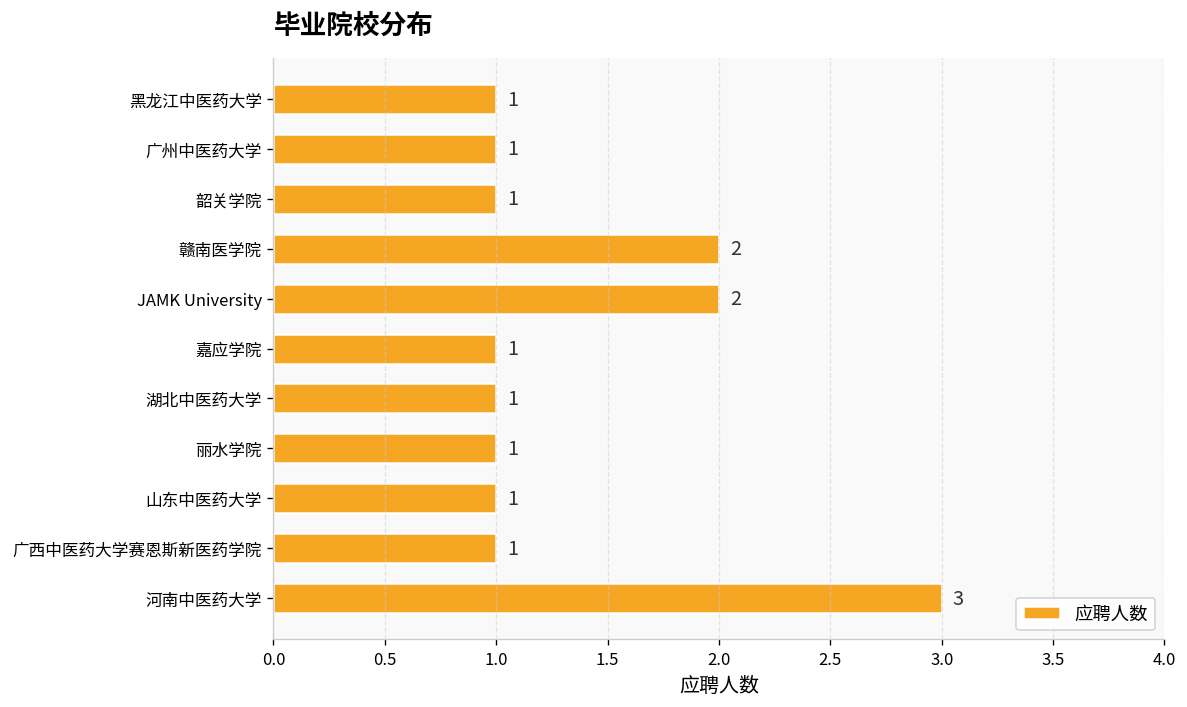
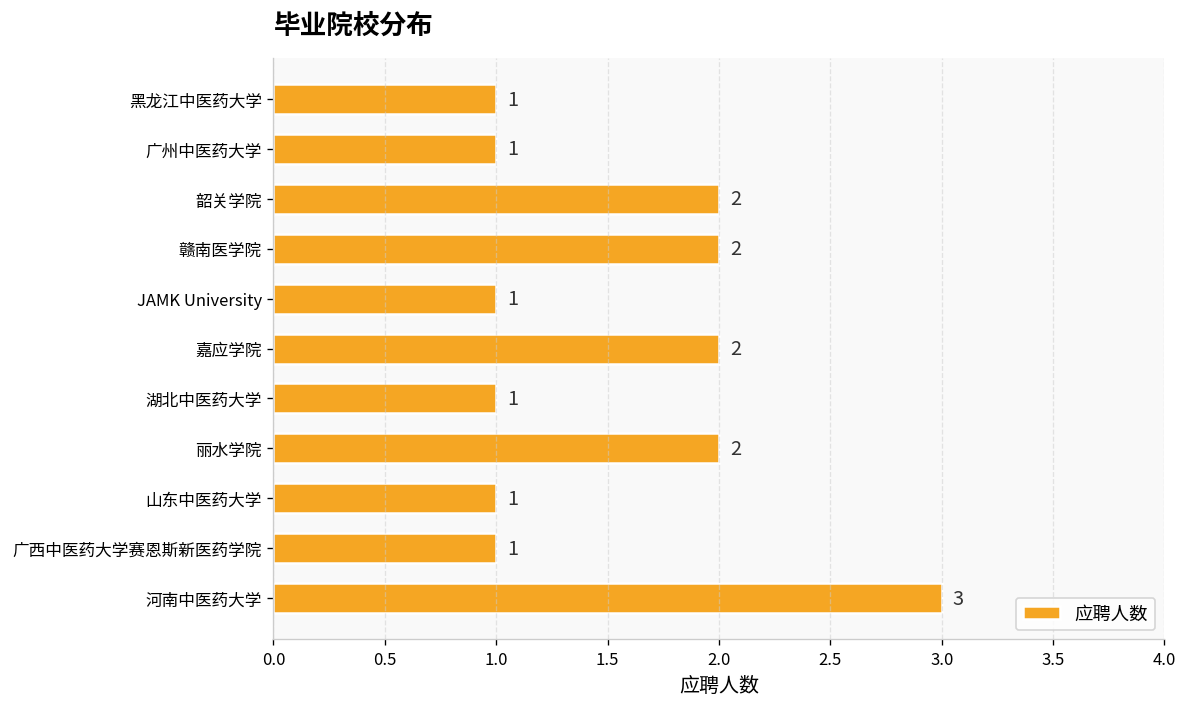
  {
    "黑龙江中医药大学": 1,
    "广州中医药大学": 1,
-   "韶关学院": 1,
+   "韶关学院": 2,
    "赣南医学院": 2,
-   "JAMK University": 2,
-   "嘉应学院": 1,
+   "JAMK University": 1,
+   "嘉应学院": 2,
    "湖北中医药大学": 1,
-   "丽水学院": 1,
+   "丽水学院": 2,
    "山东中医药大学": 1,
    "广西中医药大学赛恩斯新医药学院": 1,
    "河南中医药大学": 3
  }
